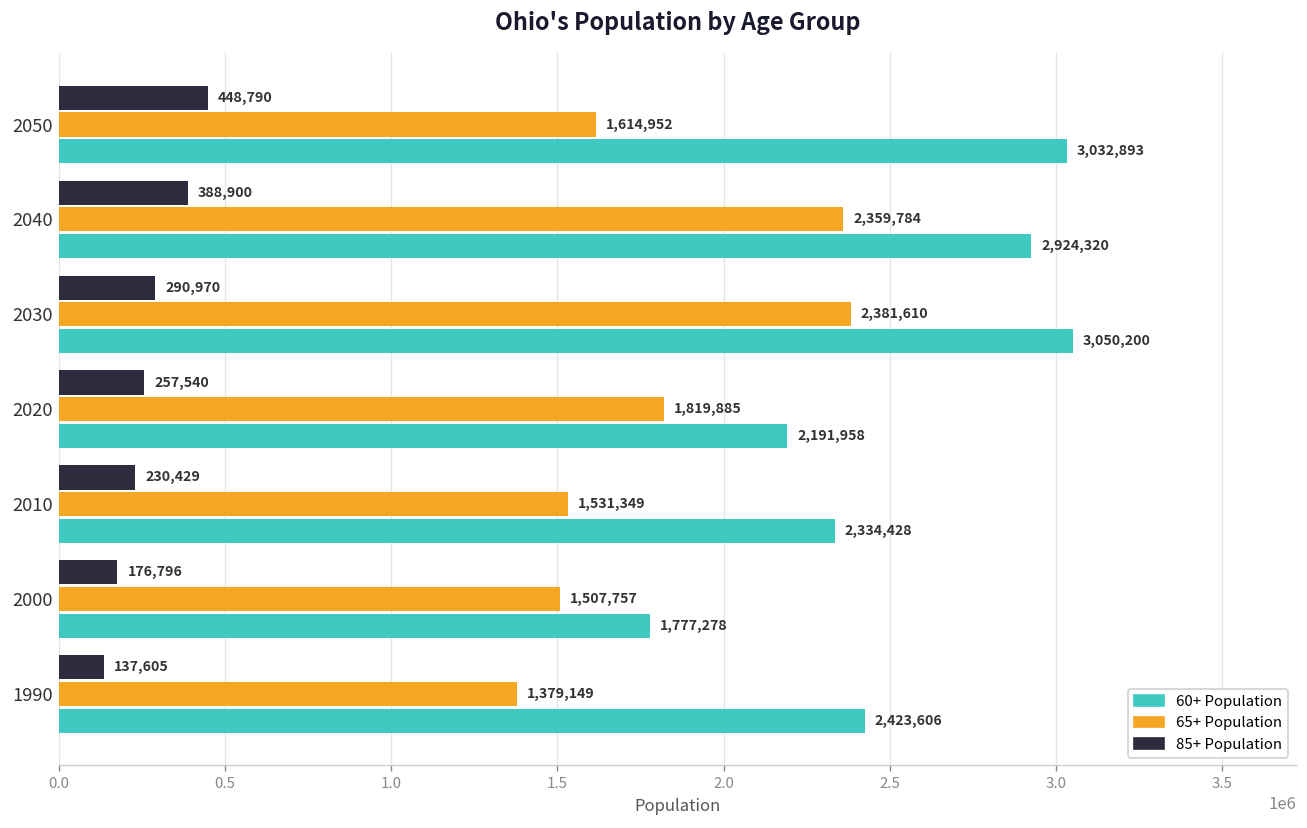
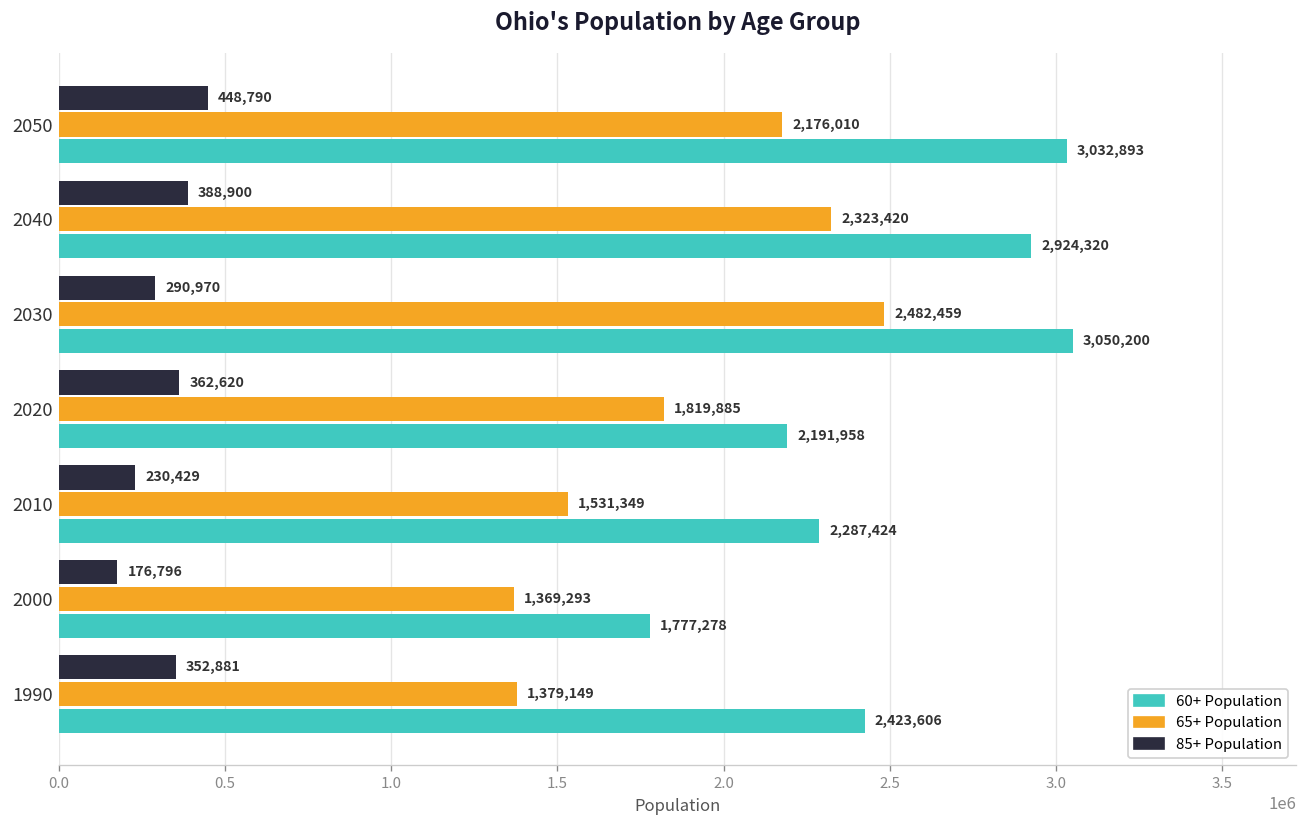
  {
    "60+ Population": {
      "2050": "3,032,893",
      "2040": "2,924,320",
      "2030": "3,050,200",
      "2020": "2,191,958",
-     "2010": "2,334,428",
+     "2010": "2,287,424",
      "2000": "1,777,278",
      "1990": "2,423,606"
    },
    "65+ Population": {
-     "2050": "1,614,952",
-     "2040": "2,359,784",
-     "2030": "2,381,610",
+     "2050": "2,176,010",
+     "2040": "2,323,420",
+     "2030": "2,482,459",
      "2020": "1,819,885",
      "2010": "1,531,349",
-     "2000": "1,507,757",
+     "2000": "1,369,293",
      "1990": "1,379,149"
    },
    "85+ Population": {
      "2050": "448,790",
      "2040": "388,900",
      "2030": "290,970",
-     "2020": "257,540",
+     "2020": "362,620",
      "2010": "230,429",
      "2000": "176,796",
-     "1990": "137,605"
+     "1990": "352,881"
    }
  }
